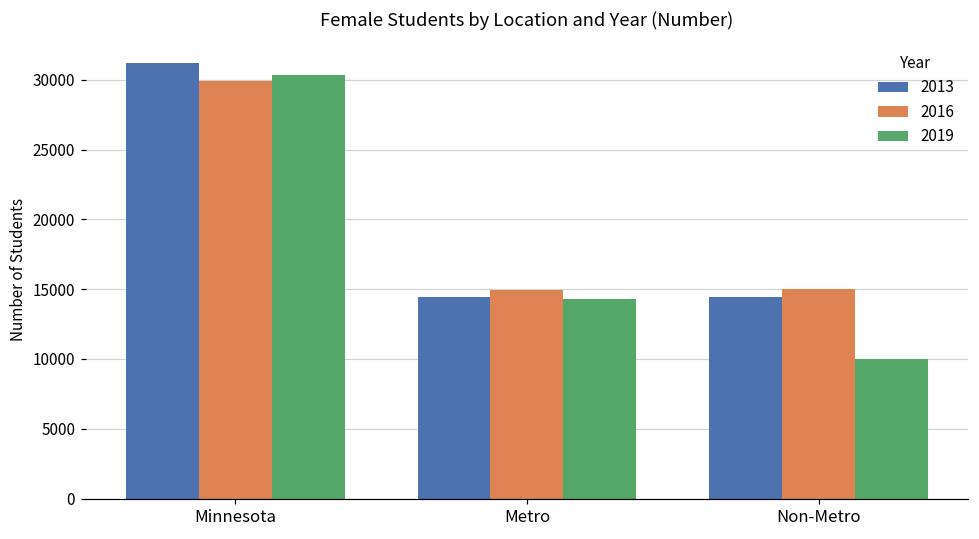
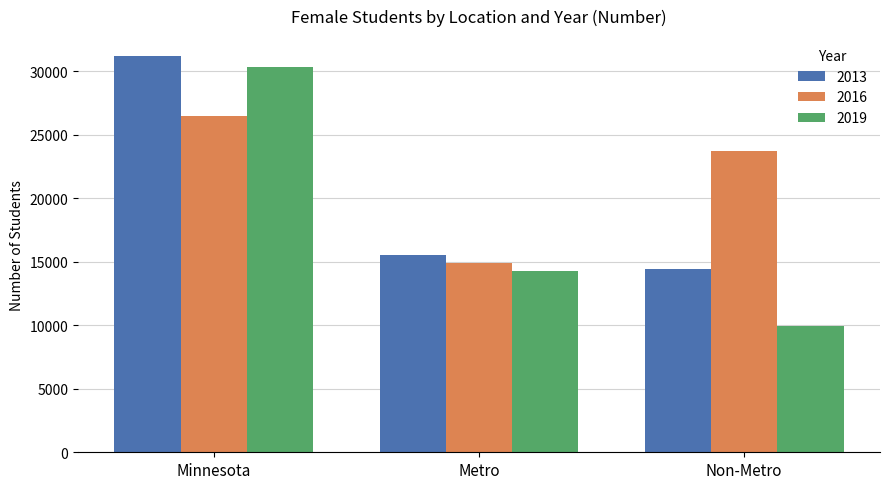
  {
    "2013": {
      "Minnesota": 31200,
-     "Metro": 14400,
+     "Metro": 15500,
      "Non-Metro": 14500
    },
    "2016": {
-     "Minnesota": 29900,
+     "Minnesota": 26500,
      "Metro": 14900,
-     "Non-Metro": 15000
+     "Non-Metro": 23800
    },
    "2019": {
      "Minnesota": 30400,
      "Metro": 14300,
      "Non-Metro": 10000
    }
  }
